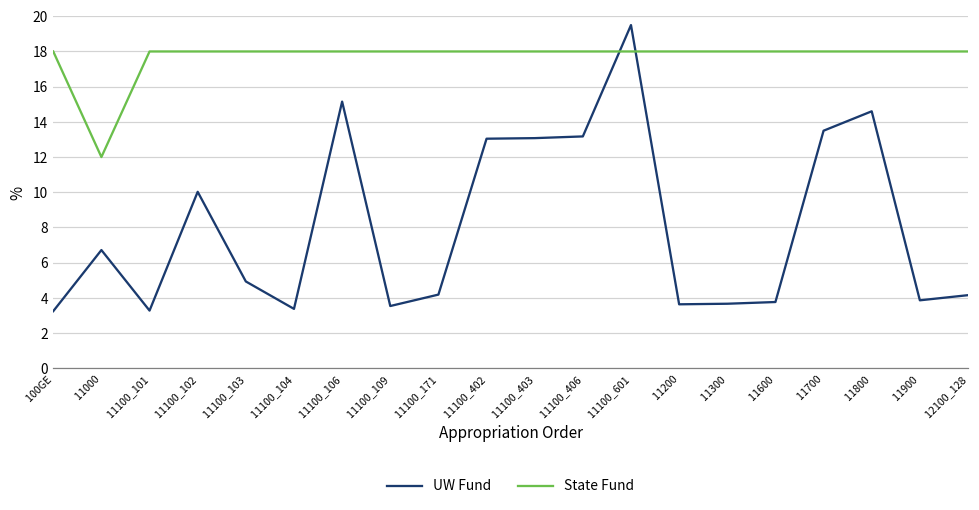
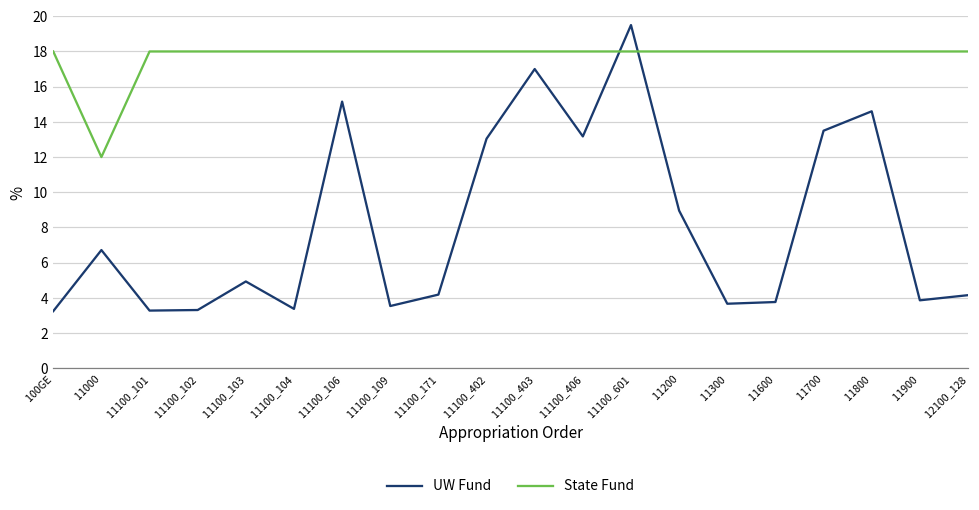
  {
    "UW Fund": {
      "100GE": 3.2,
      "11000": 6.7,
      "11100_101": 3.3,
-     "11100_102": 10.0,
+     "11100_102": 3.3,
      "11100_103": 4.9,
      "11100_104": 3.4,
      "11100_106": 15.2,
      "11100_109": 3.5,
      "11100_171": 4.2,
      "11100_402": 13.0,
-     "11100_403": 13.1,
+     "11100_403": 17.0,
      "11100_406": 13.2,
      "11100_601": 19.5,
-     "11200": 3.6,
+     "11200": 9.0,
      "11300": 3.7,
      "11600": 3.8,
      "11700": 13.5,
      "11800": 14.6,
      "11900": 3.9,
      "12100_128": 4.2
    },
    "State Fund": {
      "100GE": 18.0,
      "11000": 12.0,
      "11100_101": 18.0,
      "11100_102": 18.0,
      "11100_103": 18.0,
      "11100_104": 18.0,
      "11100_106": 18.0,
      "11100_109": 18.0,
      "11100_171": 18.0,
      "11100_402": 18.0,
      "11100_403": 18.0,
      "11100_406": 18.0,
      "11100_601": 18.0,
      "11200": 18.0,
      "11300": 18.0,
      "11600": 18.0,
      "11700": 18.0,
      "11800": 18.0,
      "11900": 18.0,
      "12100_128": 18.0
    }
  }
